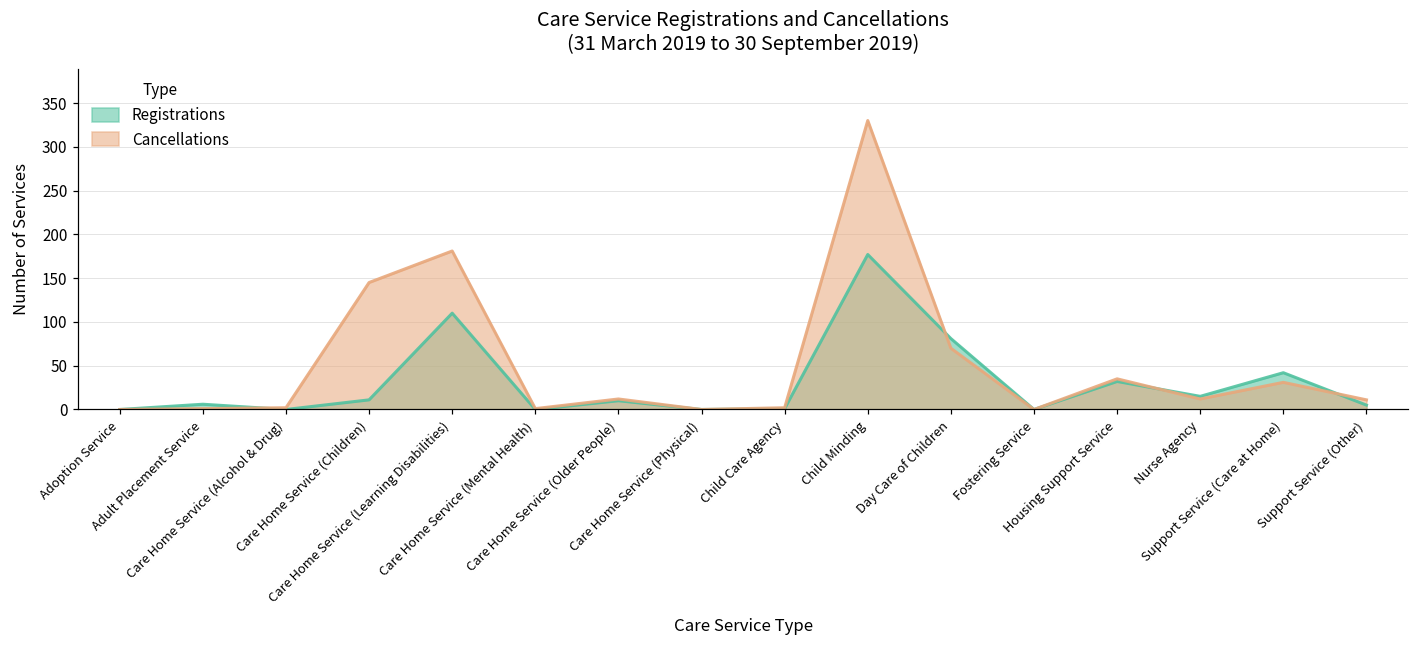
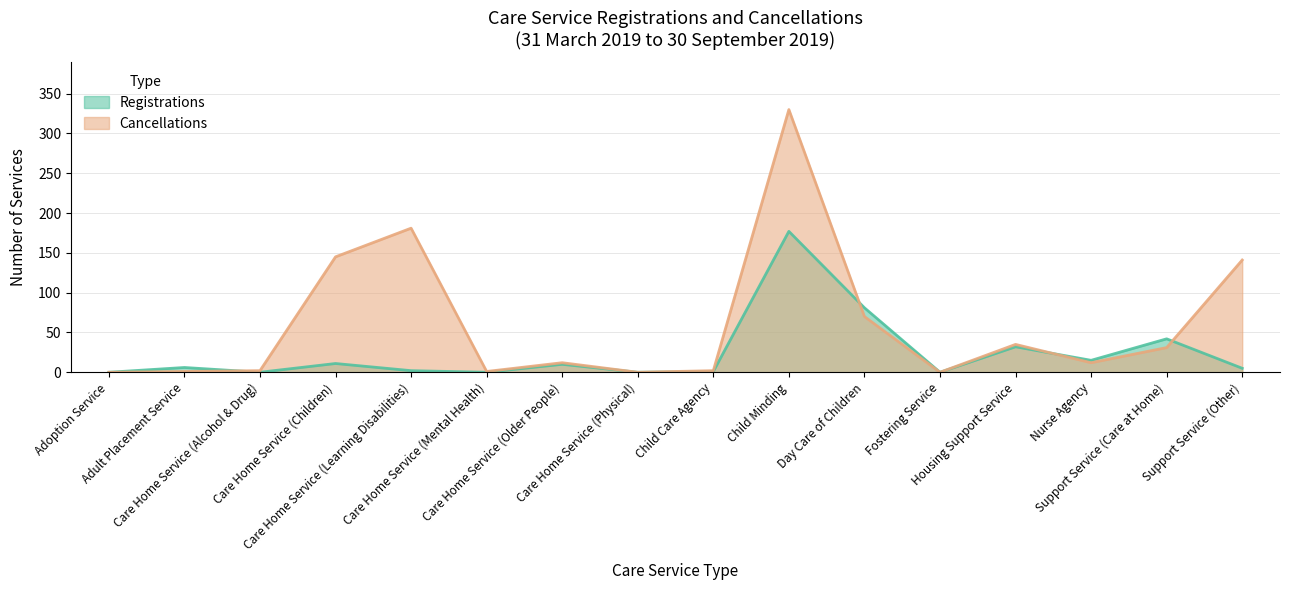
  {
    "Registrations": {
      "Adult Placement Service": 10,
      "Care Home Service (Children)": 10,
-     "Care Home Service (Learning Disabilities)": 110,
+     "Care Home Service (Learning Disabilities)": 0,
      "Child Minding": 180,
      "Day Care of Children": 80,
      "Support Service (Care at Home)": 40,
      "Support Service (Other)": 10
    },
    "Cancellations": {
      "Adult Placement Service": 0,
      "Care Home Service (Children)": 150,
      "Care Home Service (Learning Disabilities)": 180,
      "Child Minding": 330,
      "Day Care of Children": 70,
      "Support Service (Care at Home)": 30,
-     "Support Service (Other)": 10
+     "Support Service (Other)": 140
    }
  }
